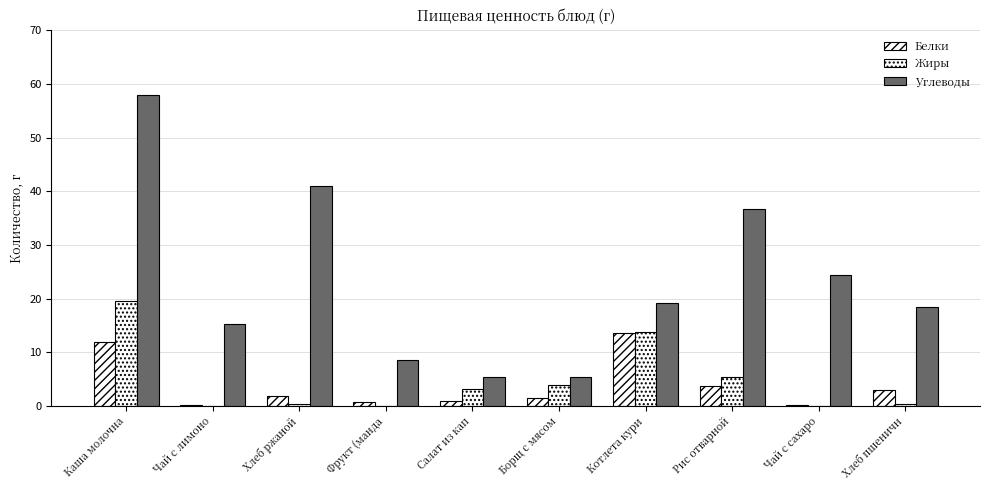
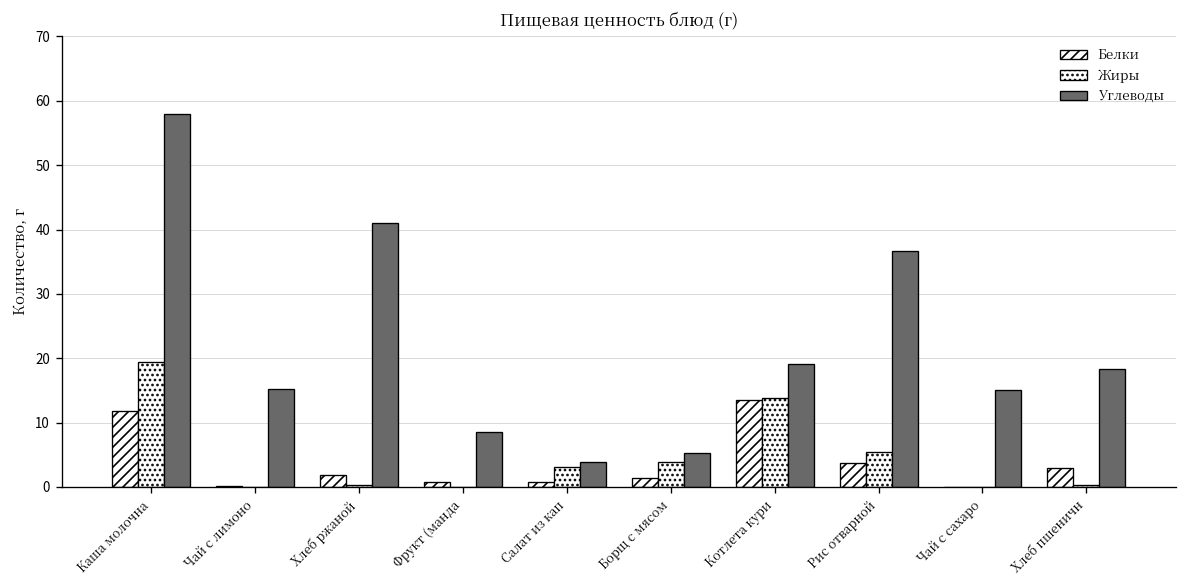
  {
    "Углеводы": {
      "Каша молочна": 58,
      "Чай с лимоно": 15,
      "Хлеб ржаной": 41,
      "Фрукт (манда": 9,
-     "Салат из кап": 5,
+     "Салат из кап": 4,
      "Борщ с мясом": 5,
      "Котлета кури": 19,
      "Рис отварной": 37,
-     "Чай с сахаро": 24,
+     "Чай с сахаро": 15,
      "Хлеб пшеничн": 18
    }
  }
